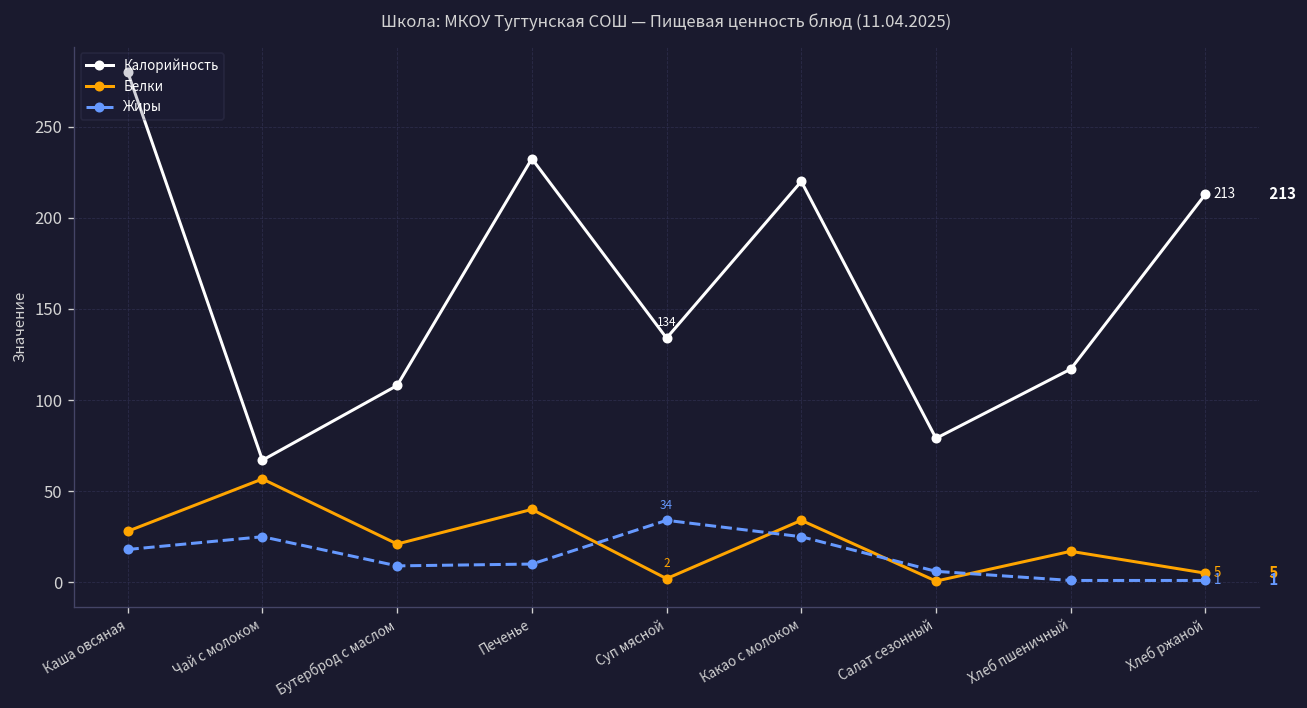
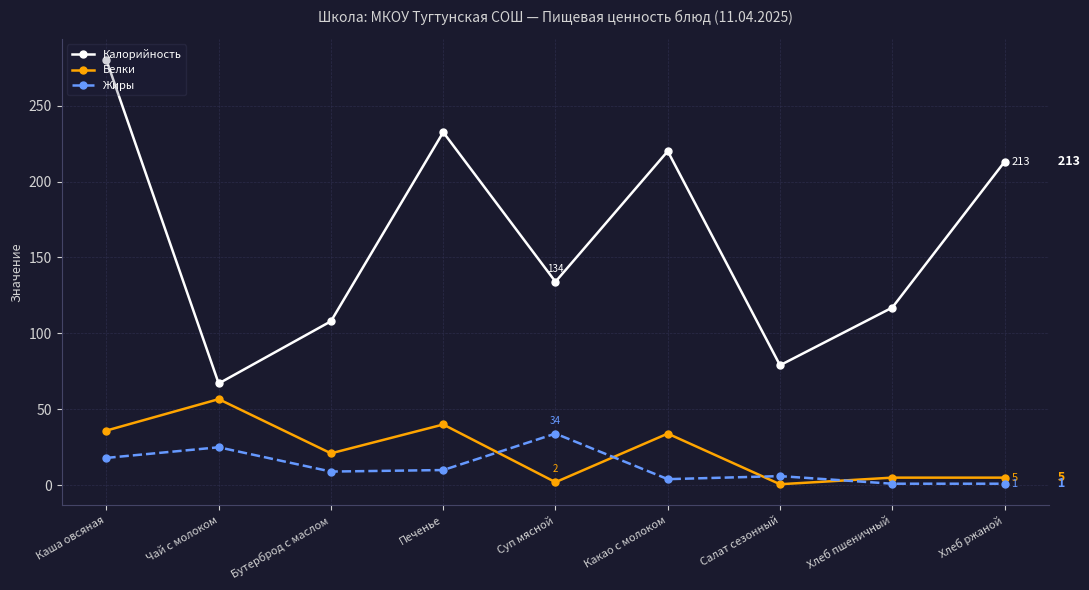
  {
    "Калорийность": {
      "Суп мясной": 134,
      "Хлеб ржаной": 213
    },
    "Белки": {
-     "Каша овсяная": 28,
+     "Каша овсяная": 36,
      "Чай с молоком": 57,
      "Бутерброд с маслом": 21,
      "Печенье": 40,
      "Какао с молоком": 34,
      "Салат сезонный": 1,
-     "Хлеб пшеничный": 17
+     "Хлеб пшеничный": 5
    },
    "Жиры": {
      "Каша овсяная": 18,
      "Чай с молоком": 25,
      "Бутерброд с маслом": 9,
      "Печенье": 10,
-     "Какао с молоком": 25,
+     "Какао с молоком": 4,
      "Салат сезонный": 6,
      "Хлеб пшеничный": 1
    }
  }
